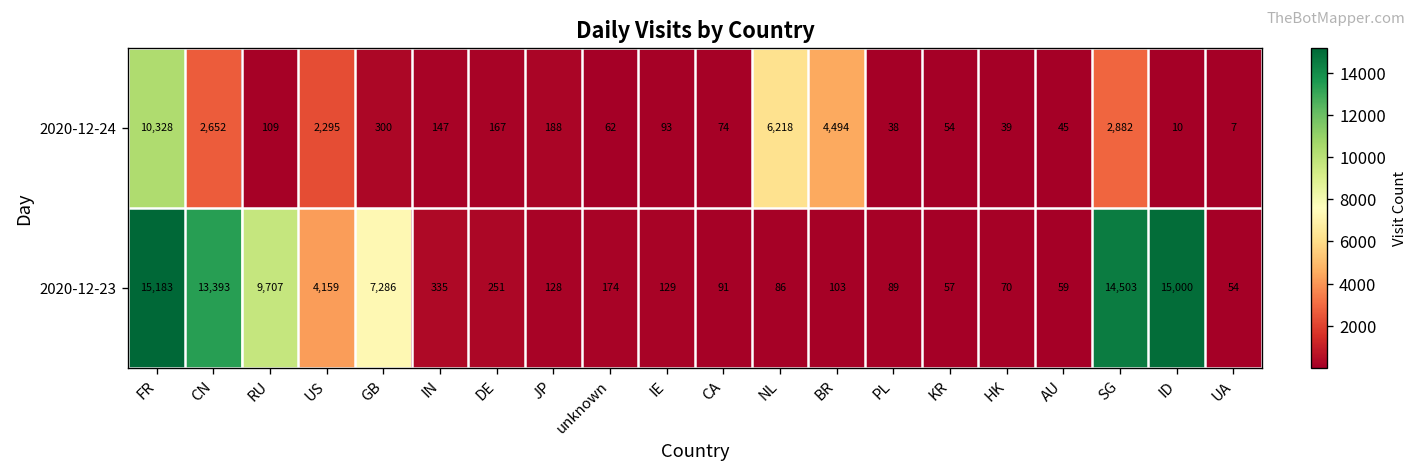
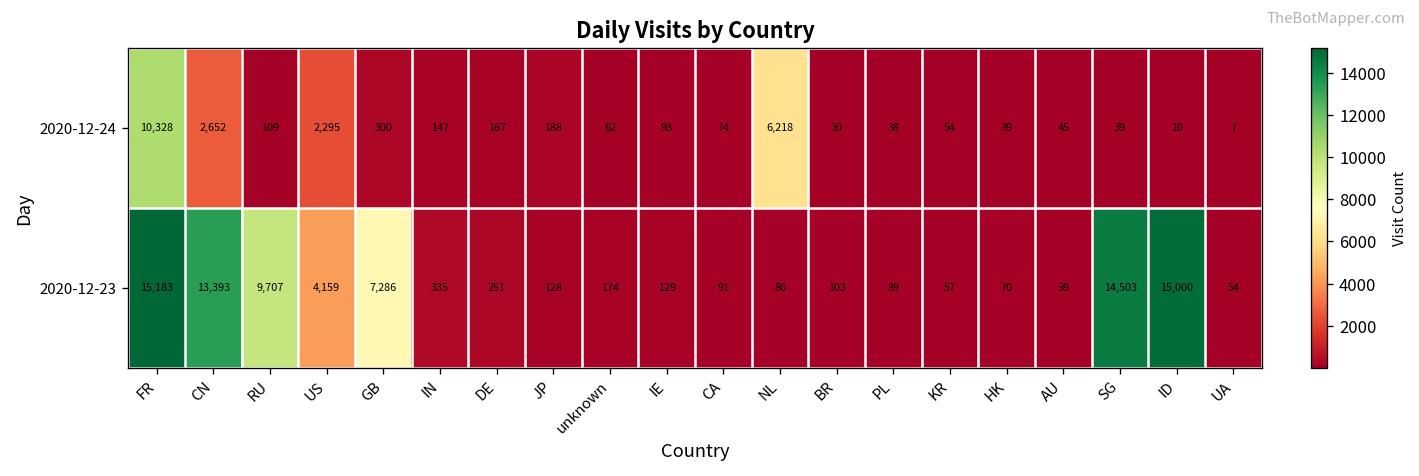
  {
    "2020-12-24": {
      "FR": "10,328",
      "CN": "2,652",
      "RU": "109",
      "US": "2,295",
      "GB": "300",
      "IN": "147",
      "DE": "167",
      "JP": "188",
      "unknown": "62",
      "IE": "93",
      "CA": "74",
      "NL": "6,218",
-     "BR": "4,494",
+     "BR": "30",
      "PL": "38",
      "KR": "54",
      "HK": "39",
      "AU": "45",
-     "SG": "2,882",
+     "SG": "39",
      "ID": "10",
      "UA": "7"
    },
    "2020-12-23": {
      "FR": "15,183",
      "CN": "13,393",
      "RU": "9,707",
      "US": "4,159",
      "GB": "7,286",
      "IN": "335",
      "DE": "251",
      "JP": "128",
      "unknown": "174",
      "IE": "129",
      "CA": "91",
      "NL": "86",
      "BR": "103",
      "PL": "89",
      "KR": "57",
      "HK": "70",
      "AU": "59",
      "SG": "14,503",
      "ID": "15,000",
      "UA": "54"
    }
  }
